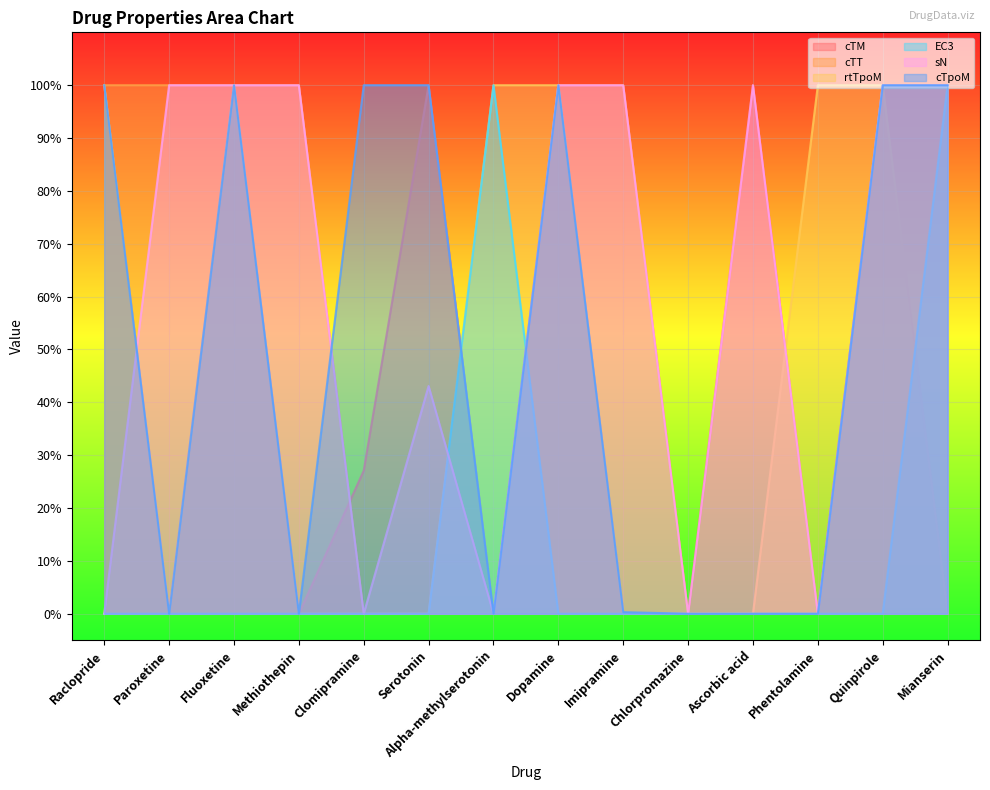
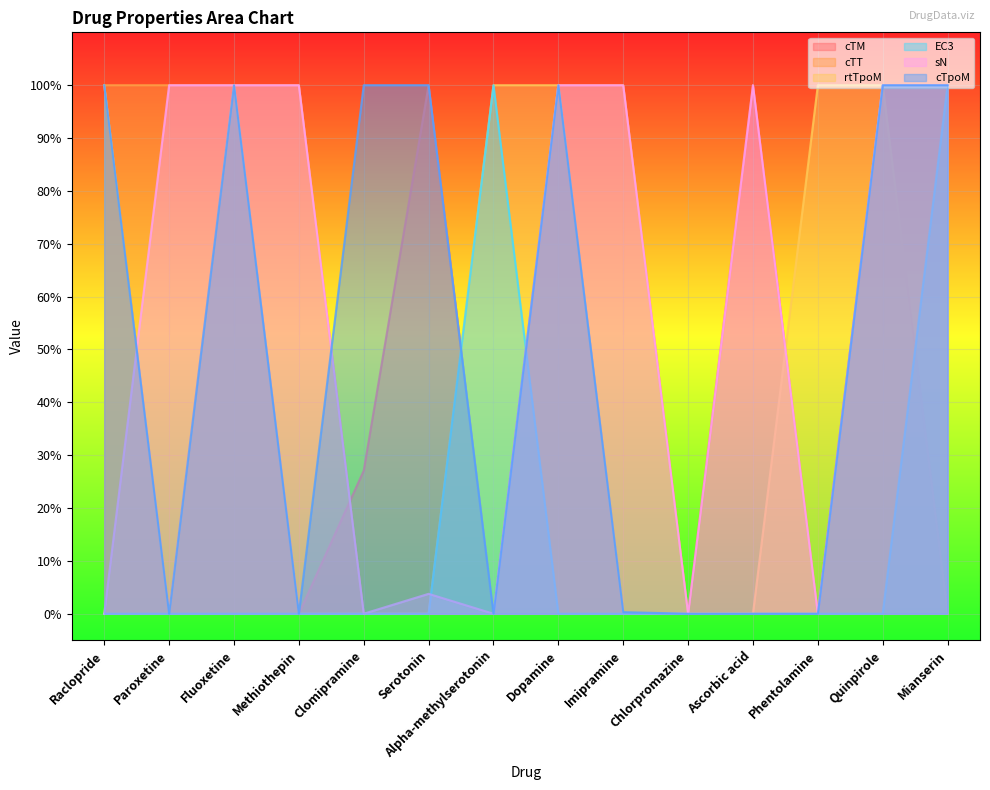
  {
    "sN": {
-     "Serotonin": "43%"
+     "Serotonin": "4%"
    }
  }
